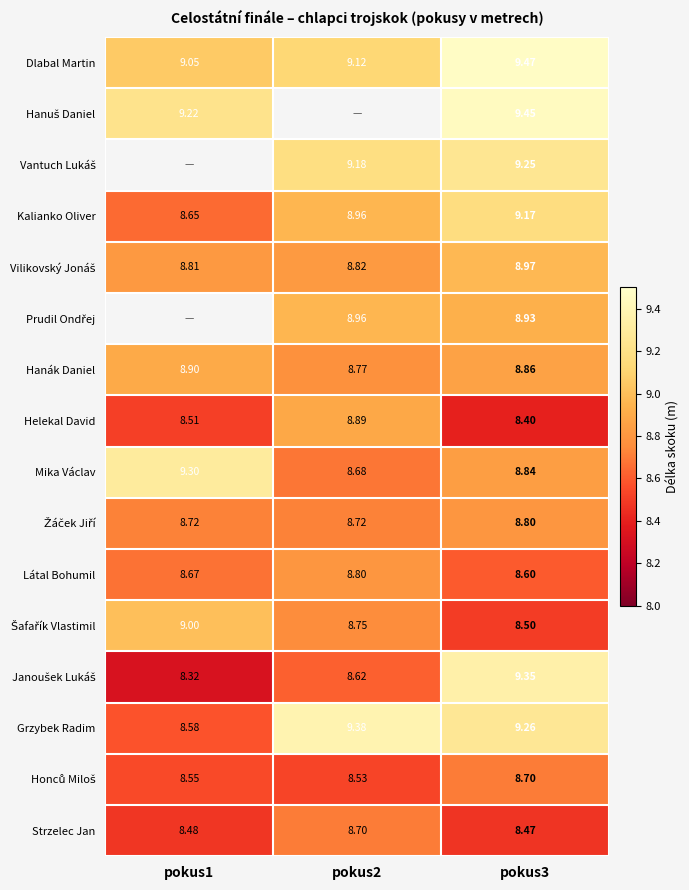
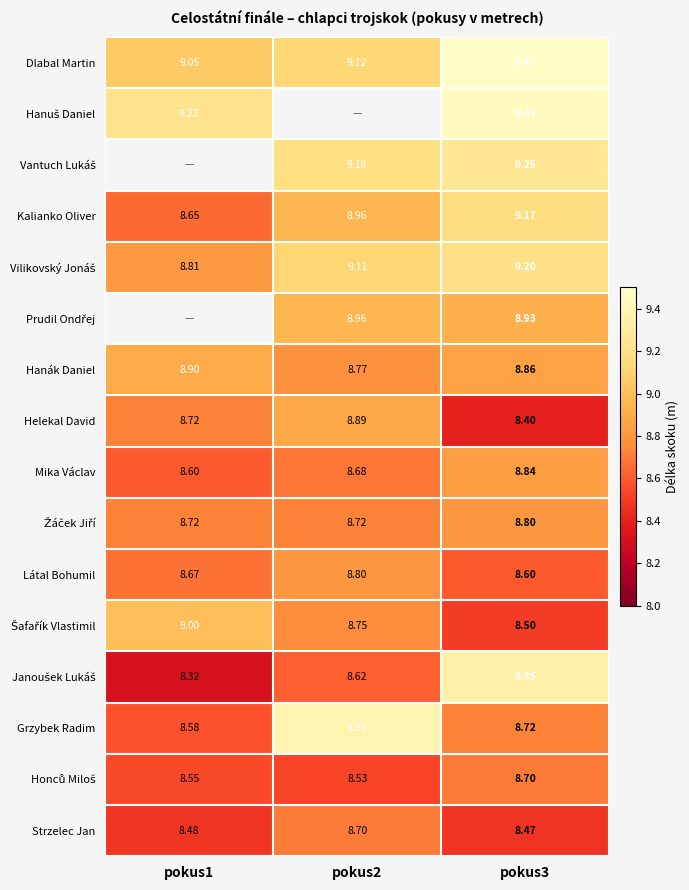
  {
    "Dlabal Martin": {
      "pokus1": 9.05,
      "pokus2": 9.12,
      "pokus3": 9.47
    },
    "Hanuš Daniel": {
      "pokus1": 9.22,
      "pokus3": 9.45
    },
    "Vantuch Lukáš": {
      "pokus2": 9.18,
      "pokus3": 9.25
    },
    "Kalianko Oliver": {
      "pokus1": 8.65,
      "pokus2": 8.96,
      "pokus3": 9.17
    },
    "Vilikovský Jonáš": {
      "pokus1": 8.81,
-     "pokus2": 8.82,
-     "pokus3": 8.97
+     "pokus2": 9.11,
+     "pokus3": 9.20
    },
    "Prudil Ondřej": {
      "pokus2": 8.96,
      "pokus3": 8.93
    },
    "Hanák Daniel": {
      "pokus1": 8.90,
      "pokus2": 8.77,
      "pokus3": 8.86
    },
    "Helekal David": {
-     "pokus1": 8.51,
+     "pokus1": 8.72,
      "pokus2": 8.89,
      "pokus3": 8.40
    },
    "Mika Václav": {
-     "pokus1": 9.30,
+     "pokus1": 8.60,
      "pokus2": 8.68,
      "pokus3": 8.84
    },
    "Žáček Jiří": {
      "pokus1": 8.72,
      "pokus2": 8.72,
      "pokus3": 8.80
    },
    "Látal Bohumil": {
      "pokus1": 8.67,
      "pokus2": 8.80,
      "pokus3": 8.60
    },
    "Šafařík Vlastimil": {
      "pokus1": 9.00,
      "pokus2": 8.75,
      "pokus3": 8.50
    },
    "Janoušek Lukáš": {
      "pokus1": 8.32,
      "pokus2": 8.62,
      "pokus3": 9.35
    },
    "Grzybek Radim": {
      "pokus1": 8.58,
      "pokus2": 9.38,
-     "pokus3": 9.26
+     "pokus3": 8.72
    },
    "Honců Miloš": {
      "pokus1": 8.55,
      "pokus2": 8.53,
      "pokus3": 8.70
    },
    "Strzelec Jan": {
      "pokus1": 8.48,
      "pokus2": 8.70,
      "pokus3": 8.47
    }
  }
